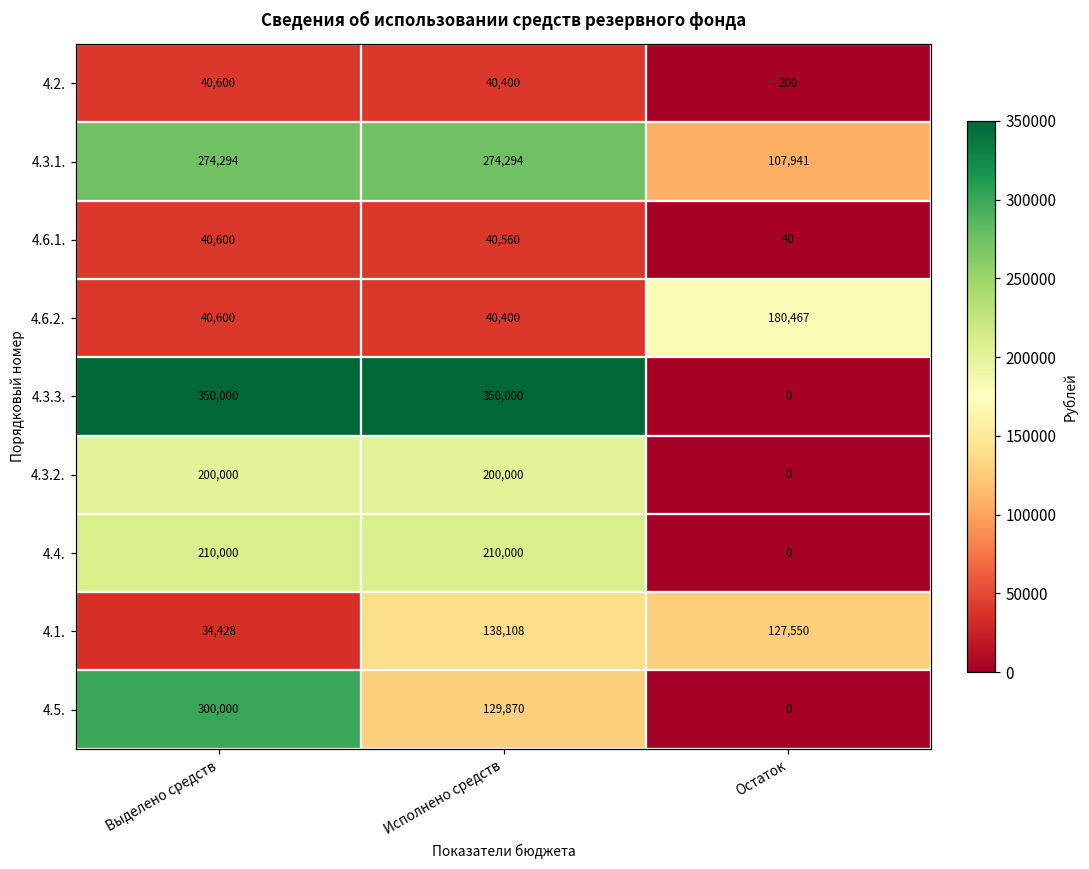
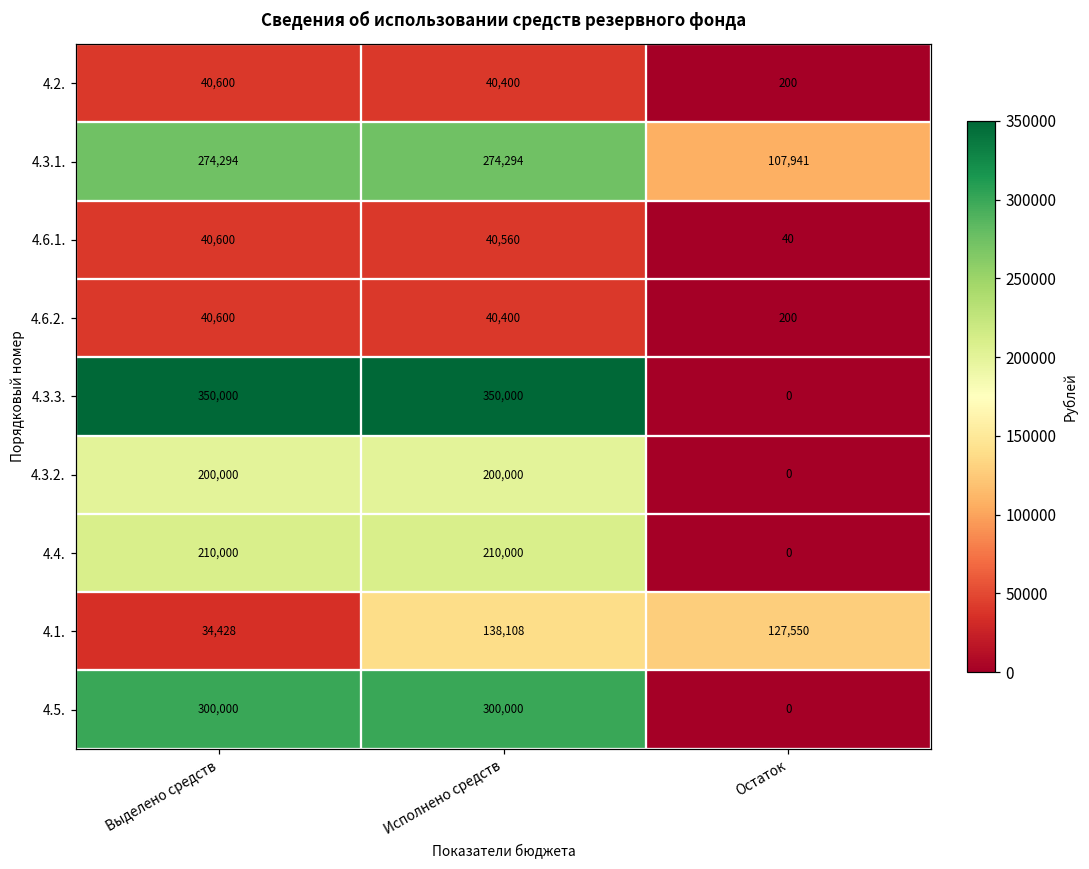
  {
    "4.2.": {
      "Выделено средств": "40,600",
      "Исполнено средств": "40,400",
      "Остаток": "200"
    },
    "4.3.1.": {
      "Выделено средств": "274,294",
      "Исполнено средств": "274,294",
      "Остаток": "107,941"
    },
    "4.6.1.": {
      "Выделено средств": "40,600",
      "Исполнено средств": "40,560",
      "Остаток": "40"
    },
    "4.6.2.": {
      "Выделено средств": "40,600",
      "Исполнено средств": "40,400",
-     "Остаток": "180,467"
+     "Остаток": "200"
    },
    "4.3.3.": {
      "Выделено средств": "350,000",
      "Исполнено средств": "350,000",
      "Остаток": "0"
    },
    "4.3.2.": {
      "Выделено средств": "200,000",
      "Исполнено средств": "200,000",
      "Остаток": "0"
    },
    "4.4.": {
      "Выделено средств": "210,000",
      "Исполнено средств": "210,000",
      "Остаток": "0"
    },
    "4.1.": {
      "Выделено средств": "34,428",
      "Исполнено средств": "138,108",
      "Остаток": "127,550"
    },
    "4.5.": {
      "Выделено средств": "300,000",
-     "Исполнено средств": "129,870",
+     "Исполнено средств": "300,000",
      "Остаток": "0"
    }
  }
